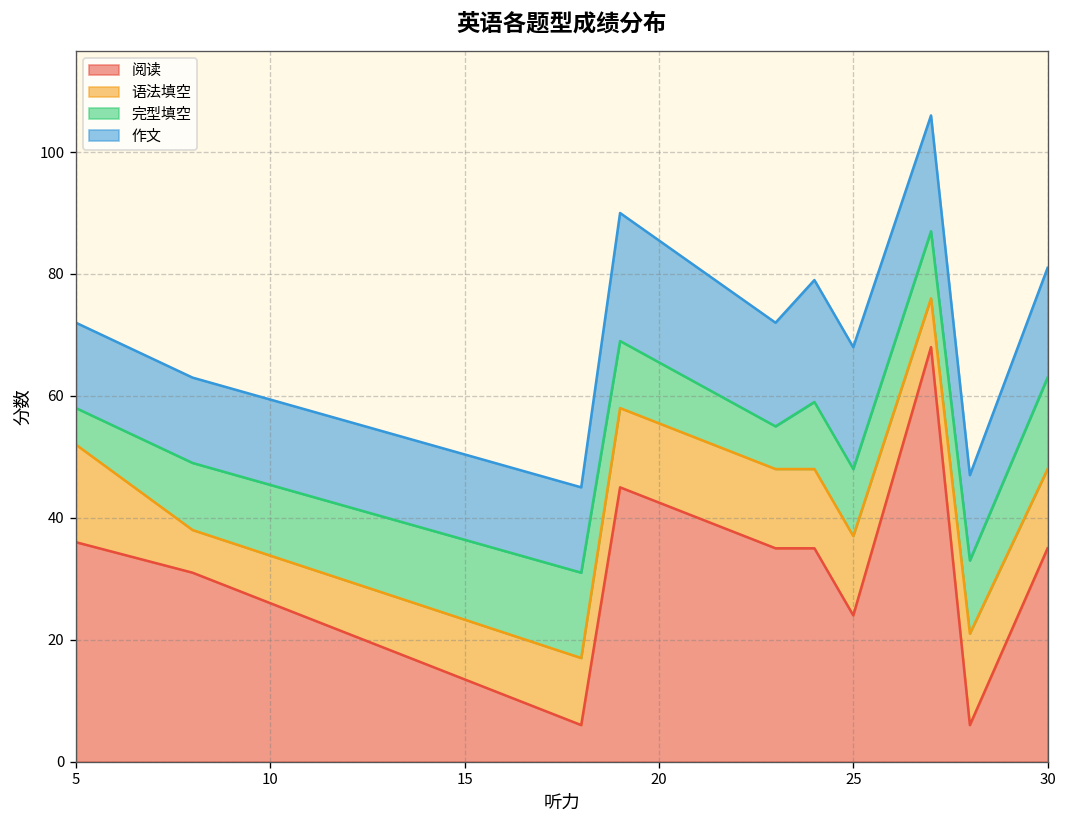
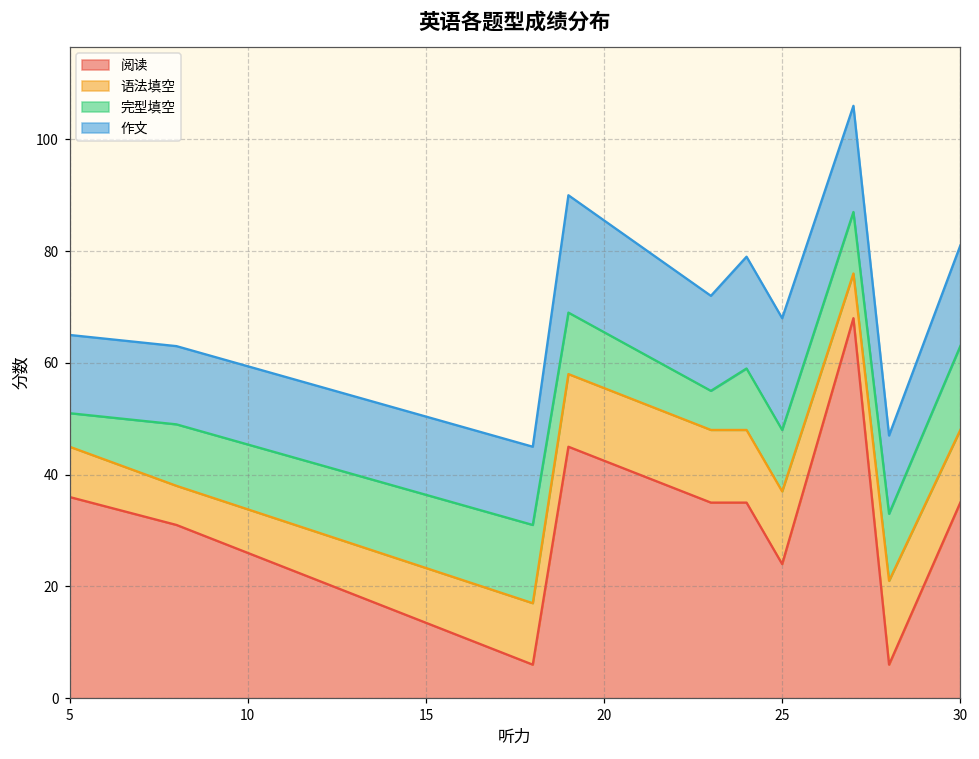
  {
    "阅读": {
      "5": 36,
      "25": 24,
      "30": 35
    },
    "语法填空": {
-     "5": 16,
+     "5": 9,
      "25": 13,
      "30": 13
    },
    "完型填空": {
      "5": 6,
      "25": 11,
      "30": 15
    },
    "作文": {
      "5": 14,
      "25": 20,
      "30": 18
    }
  }
